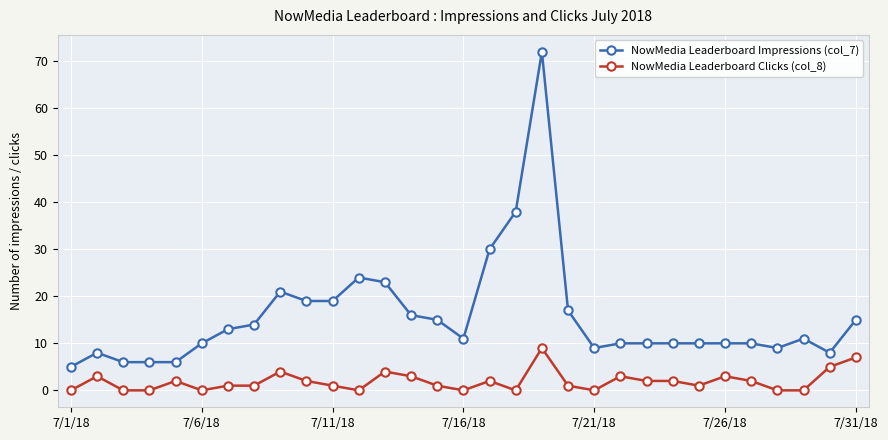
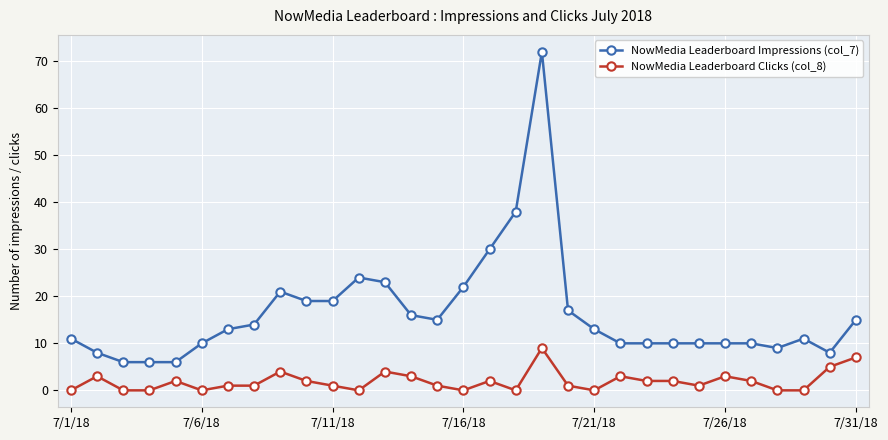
  {
    "NowMedia Leaderboard Impressions (col_7)": {
-     "7/1/18": 5,
+     "7/1/18": 11,
      "7/6/18": 10,
      "7/11/18": 19,
-     "7/16/18": 11,
-     "7/21/18": 9,
+     "7/16/18": 22,
+     "7/21/18": 13,
      "7/26/18": 10,
      "7/31/18": 15
    },
    "NowMedia Leaderboard Clicks (col_8)": {
      "7/1/18": 0,
      "7/6/18": 0,
      "7/11/18": 1,
      "7/16/18": 0,
      "7/21/18": 0,
      "7/26/18": 3,
      "7/31/18": 7
    }
  }
